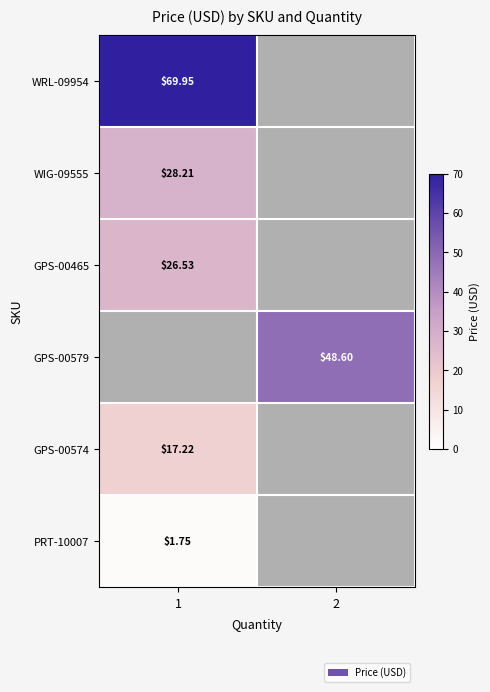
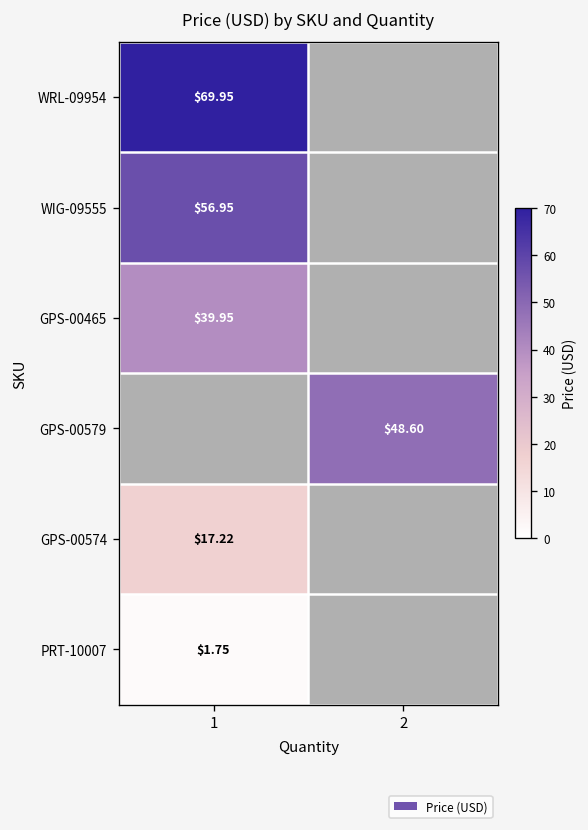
  {
    "WRL-09954": {
      "1": "$69.95"
    },
    "WIG-09555": {
-     "1": "$28.21"
+     "1": "$56.95"
    },
    "GPS-00465": {
-     "1": "$26.53"
+     "1": "$39.95"
    },
    "GPS-00579": {
      "2": "$48.60"
    },
    "GPS-00574": {
      "1": "$17.22"
    },
    "PRT-10007": {
      "1": "$1.75"
    }
  }
